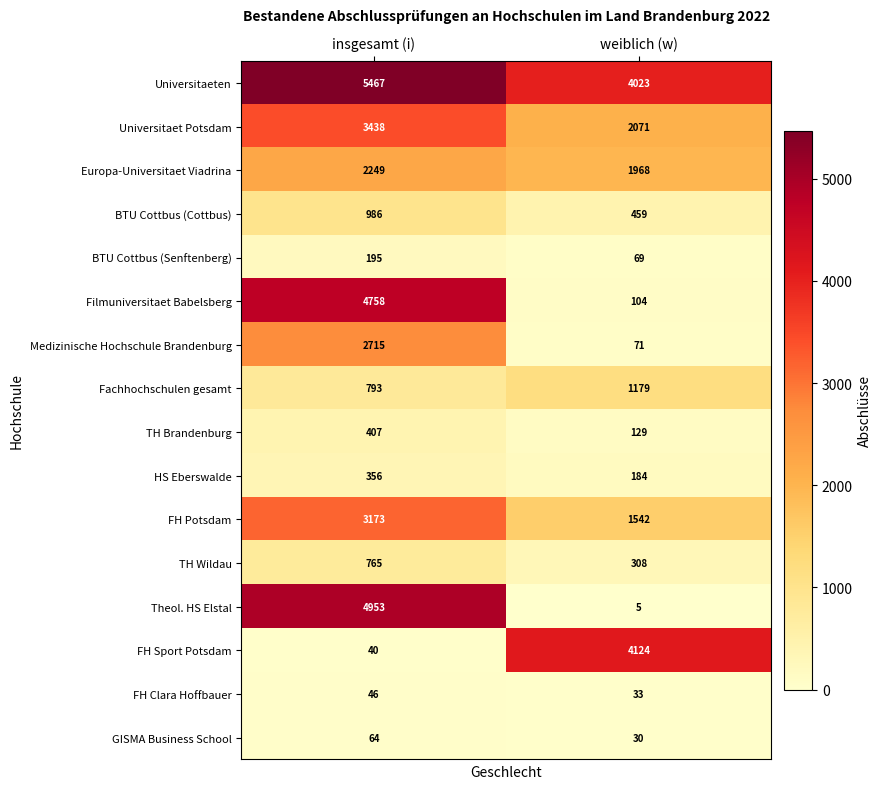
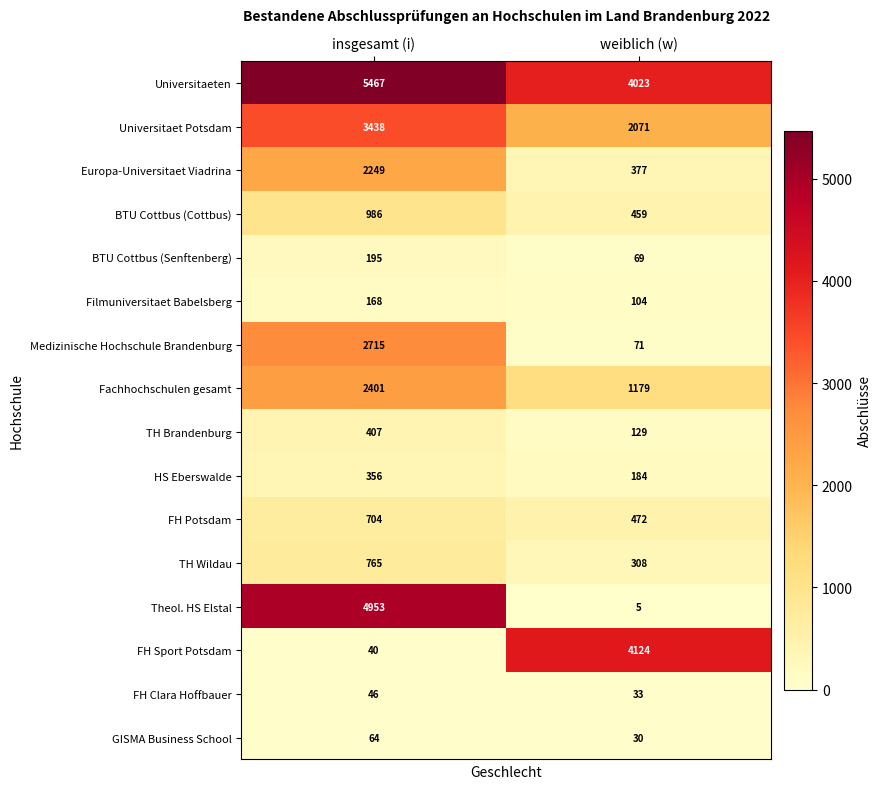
  {
    "Universitaeten": {
      "insgesamt (i)": 5467,
      "weiblich (w)": 4023
    },
    "Universitaet Potsdam": {
      "insgesamt (i)": 3438,
      "weiblich (w)": 2071
    },
    "Europa-Universitaet Viadrina": {
      "insgesamt (i)": 2249,
-     "weiblich (w)": 1968
+     "weiblich (w)": 377
    },
    "BTU Cottbus (Cottbus)": {
      "insgesamt (i)": 986,
      "weiblich (w)": 459
    },
    "BTU Cottbus (Senftenberg)": {
      "insgesamt (i)": 195,
      "weiblich (w)": 69
    },
    "Filmuniversitaet Babelsberg": {
-     "insgesamt (i)": 4758,
+     "insgesamt (i)": 168,
      "weiblich (w)": 104
    },
    "Medizinische Hochschule Brandenburg": {
      "insgesamt (i)": 2715,
      "weiblich (w)": 71
    },
    "Fachhochschulen gesamt": {
-     "insgesamt (i)": 793,
+     "insgesamt (i)": 2401,
      "weiblich (w)": 1179
    },
    "TH Brandenburg": {
      "insgesamt (i)": 407,
      "weiblich (w)": 129
    },
    "HS Eberswalde": {
      "insgesamt (i)": 356,
      "weiblich (w)": 184
    },
    "FH Potsdam": {
-     "insgesamt (i)": 3173,
-     "weiblich (w)": 1542
+     "insgesamt (i)": 704,
+     "weiblich (w)": 472
    },
    "TH Wildau": {
      "insgesamt (i)": 765,
      "weiblich (w)": 308
    },
    "Theol. HS Elstal": {
      "insgesamt (i)": 4953,
      "weiblich (w)": 5
    },
    "FH Sport Potsdam": {
      "insgesamt (i)": 40,
      "weiblich (w)": 4124
    },
    "FH Clara Hoffbauer": {
      "insgesamt (i)": 46,
      "weiblich (w)": 33
    },
    "GISMA Business School": {
      "insgesamt (i)": 64,
      "weiblich (w)": 30
    }
  }
